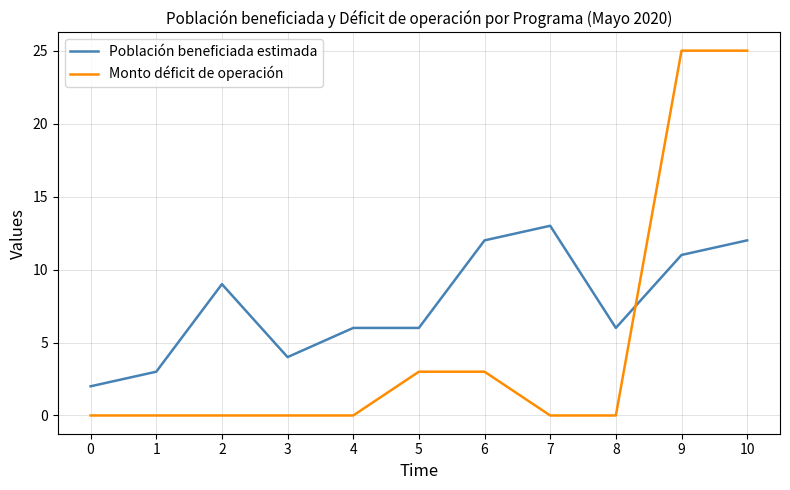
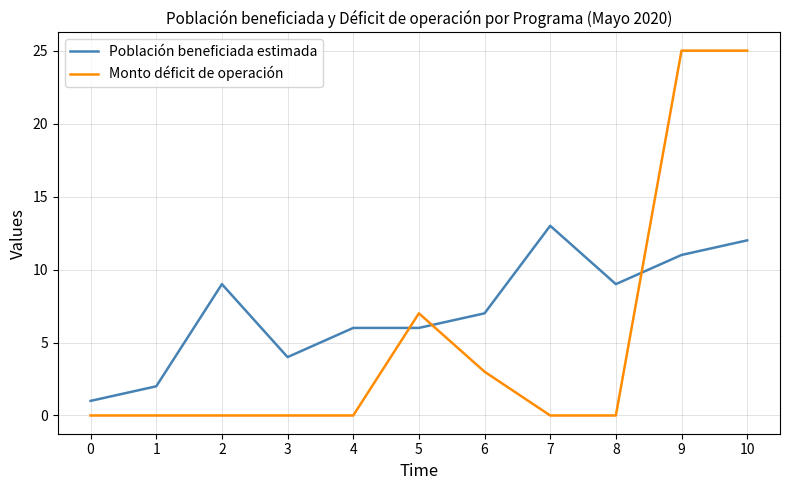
  {
    "Población beneficiada estimada": {
-     "0": 2,
-     "1": 3,
+     "0": 1,
+     "1": 2,
      "2": 9,
      "3": 4,
      "4": 6,
      "5": 6,
-     "6": 12,
+     "6": 7,
      "7": 13,
-     "8": 6,
+     "8": 9,
      "9": 11,
      "10": 12
    },
    "Monto déficit de operación": {
      "0": 0,
      "1": 0,
      "2": 0,
      "3": 0,
      "4": 0,
-     "5": 3,
+     "5": 7,
      "6": 3,
      "7": 0,
      "8": 0,
      "9": 25,
      "10": 25
    }
  }
